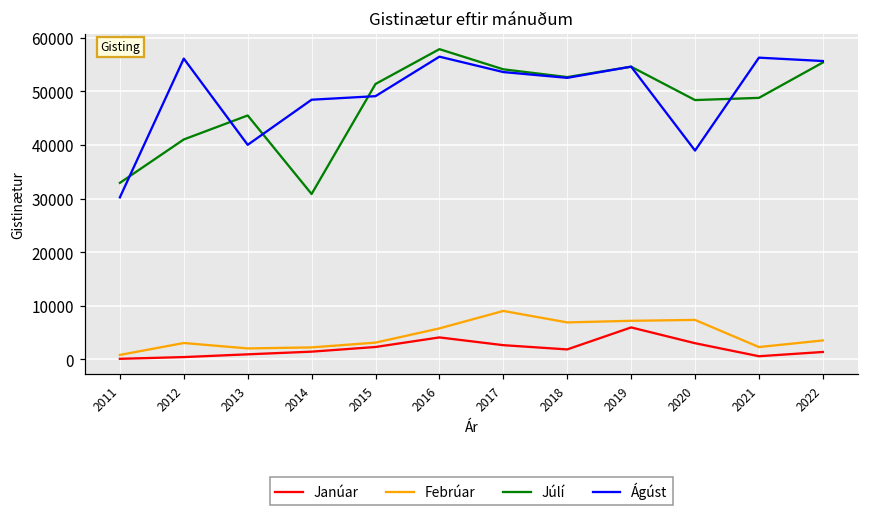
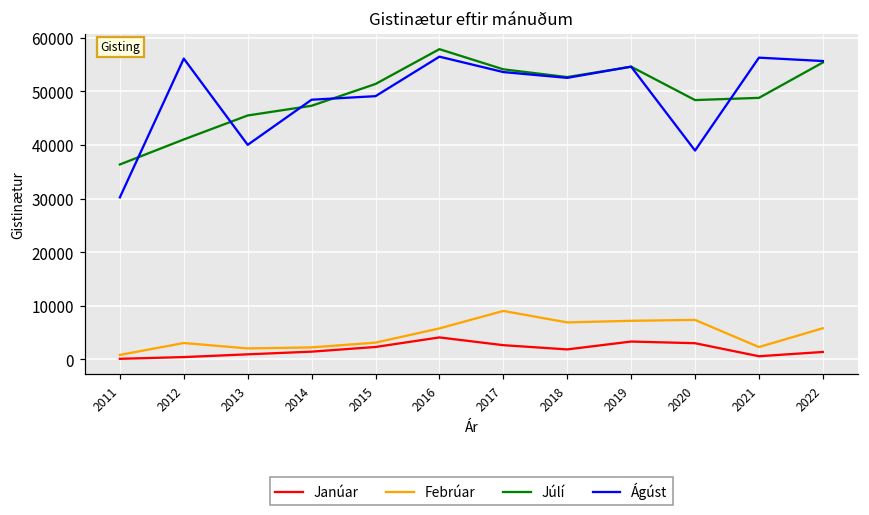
  {
    "Janúar": {
      "2011": 0,
      "2012": 0,
      "2013": 1000,
      "2014": 1000,
      "2015": 2000,
      "2016": 4000,
      "2017": 3000,
      "2018": 2000,
-     "2019": 6000,
+     "2019": 3000,
      "2020": 3000,
      "2021": 1000,
      "2022": 1000
    },
    "Febrúar": {
      "2011": 1000,
      "2012": 3000,
      "2013": 2000,
      "2014": 2000,
      "2015": 3000,
      "2016": 6000,
      "2017": 9000,
      "2018": 7000,
      "2019": 7000,
      "2020": 7000,
      "2021": 2000,
-     "2022": 4000
+     "2022": 6000
    },
    "Júlí": {
-     "2011": 33000,
+     "2011": 36000,
      "2012": 41000,
      "2013": 46000,
-     "2014": 31000,
+     "2014": 47000,
      "2015": 51000,
      "2016": 58000,
      "2020": 48000,
      "2021": 49000
    },
    "Ágúst": {
      "2011": 30000,
      "2012": 56000,
      "2013": 40000,
      "2014": 48000,
      "2015": 49000,
      "2016": 56000,
      "2020": 39000,
      "2021": 56000
    }
  }
